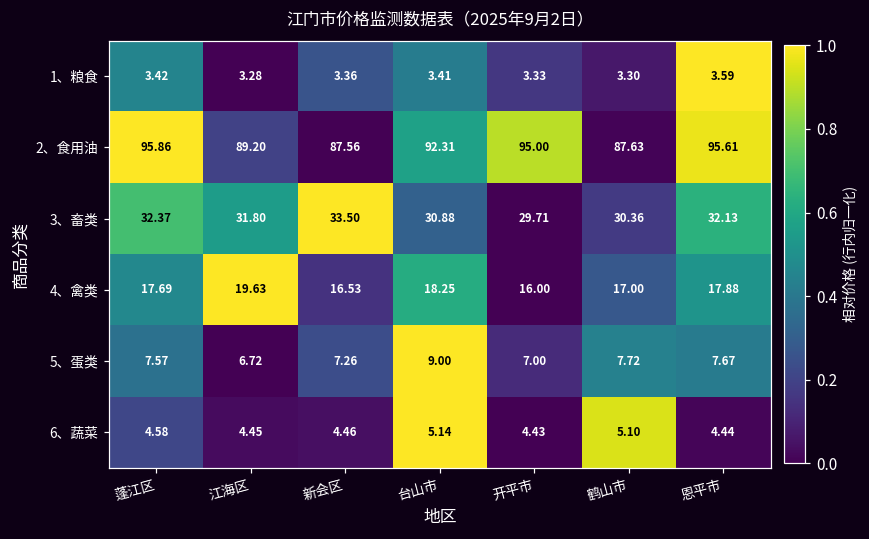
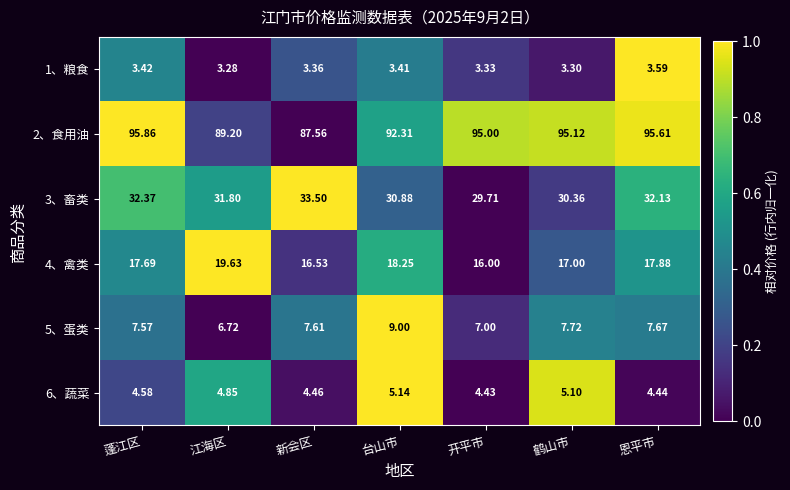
  {
    "1、粮食": {
      "蓬江区": 3.42,
      "江海区": 3.28,
      "新会区": 3.36,
      "台山市": 3.41,
      "开平市": 3.33,
      "鹤山市": 3.30,
      "恩平市": 3.59
    },
    "2、食用油": {
      "蓬江区": 95.86,
      "江海区": 89.20,
      "新会区": 87.56,
      "台山市": 92.31,
      "开平市": 95.00,
-     "鹤山市": 87.63,
+     "鹤山市": 95.12,
      "恩平市": 95.61
    },
    "3、畜类": {
      "蓬江区": 32.37,
      "江海区": 31.80,
      "新会区": 33.50,
      "台山市": 30.88,
      "开平市": 29.71,
      "鹤山市": 30.36,
      "恩平市": 32.13
    },
    "4、禽类": {
      "蓬江区": 17.69,
      "江海区": 19.63,
      "新会区": 16.53,
      "台山市": 18.25,
      "开平市": 16.00,
      "鹤山市": 17.00,
      "恩平市": 17.88
    },
    "5、蛋类": {
      "蓬江区": 7.57,
      "江海区": 6.72,
-     "新会区": 7.26,
+     "新会区": 7.61,
      "台山市": 9.00,
      "开平市": 7.00,
      "鹤山市": 7.72,
      "恩平市": 7.67
    },
    "6、蔬菜": {
      "蓬江区": 4.58,
-     "江海区": 4.45,
+     "江海区": 4.85,
      "新会区": 4.46,
      "台山市": 5.14,
      "开平市": 4.43,
      "鹤山市": 5.10,
      "恩平市": 4.44
    }
  }
